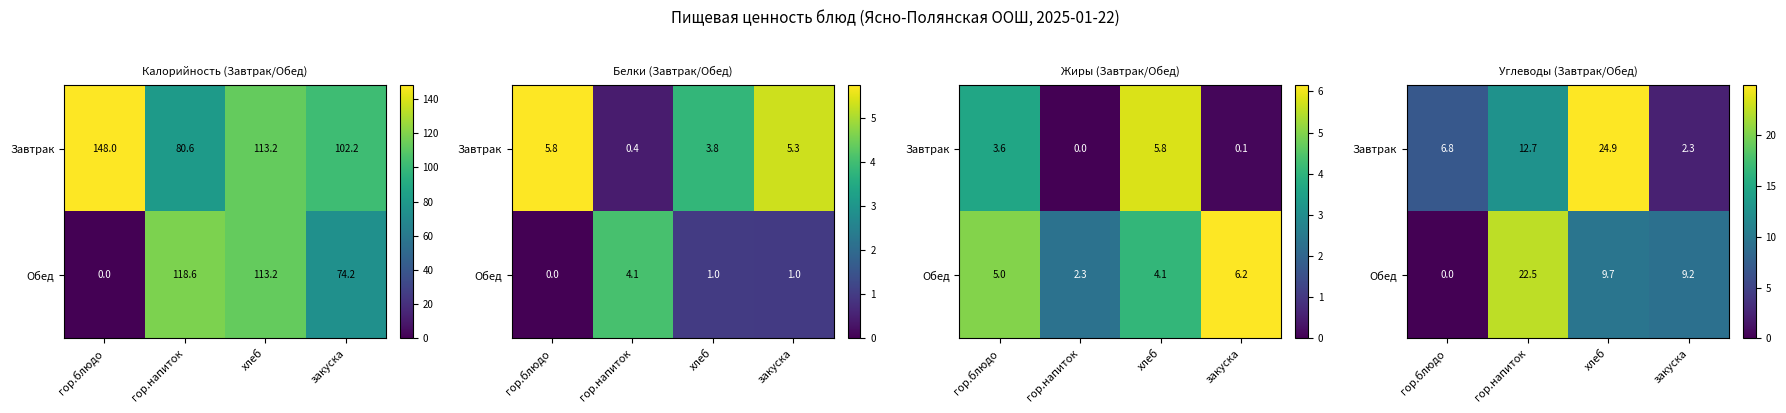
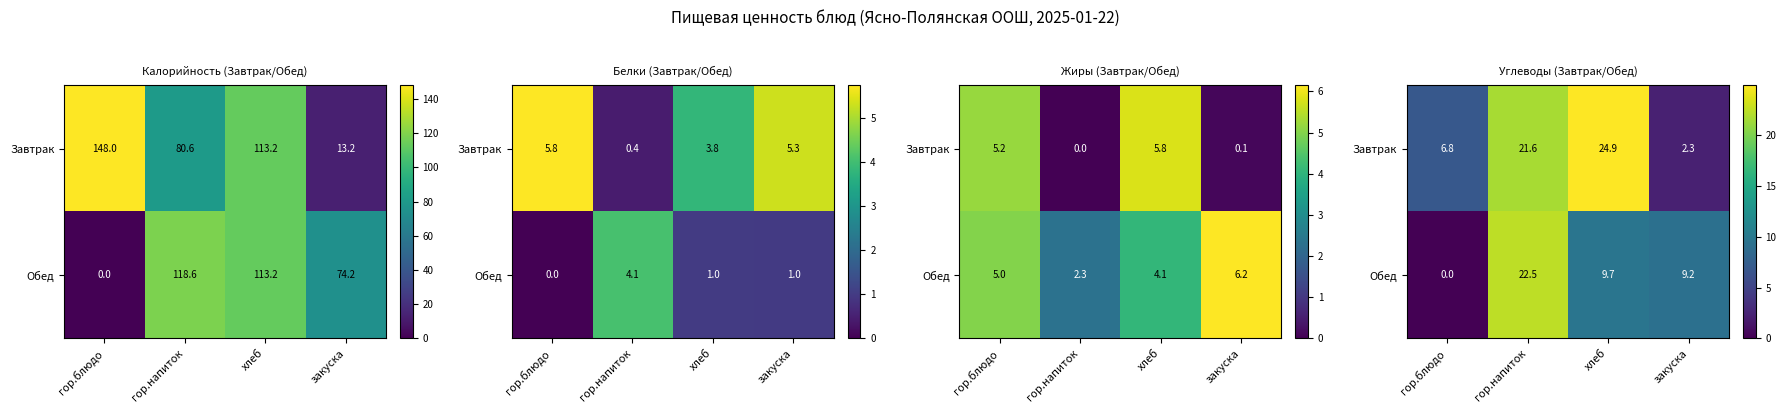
  {
    "Калорийность (Завтрак/Обед)": {
      "Завтрак": {
        "гор.блюдо": 148.0,
        "гор.напиток": 80.6,
        "хлеб": 113.2,
-       "закуска": 102.2
+       "закуска": 13.2
      },
      "Обед": {
        "гор.блюдо": 0.0,
        "гор.напиток": 118.6,
        "хлеб": 113.2,
        "закуска": 74.2
      }
    },
    "Белки (Завтрак/Обед)": {
      "Завтрак": {
        "гор.блюдо": 5.8,
        "гор.напиток": 0.4,
        "хлеб": 3.8,
        "закуска": 5.3
      },
      "Обед": {
        "гор.блюдо": 0.0,
        "гор.напиток": 4.1,
        "хлеб": 1.0,
        "закуска": 1.0
      }
    },
    "Жиры (Завтрак/Обед)": {
      "Завтрак": {
-       "гор.блюдо": 3.6,
+       "гор.блюдо": 5.2,
        "гор.напиток": 0.0,
        "хлеб": 5.8,
        "закуска": 0.1
      },
      "Обед": {
        "гор.блюдо": 5.0,
        "гор.напиток": 2.3,
        "хлеб": 4.1,
        "закуска": 6.2
      }
    },
    "Углеводы (Завтрак/Обед)": {
      "Завтрак": {
        "гор.блюдо": 6.8,
-       "гор.напиток": 12.7,
+       "гор.напиток": 21.6,
        "хлеб": 24.9,
        "закуска": 2.3
      },
      "Обед": {
        "гор.блюдо": 0.0,
        "гор.напиток": 22.5,
        "хлеб": 9.7,
        "закуска": 9.2
      }
    }
  }
